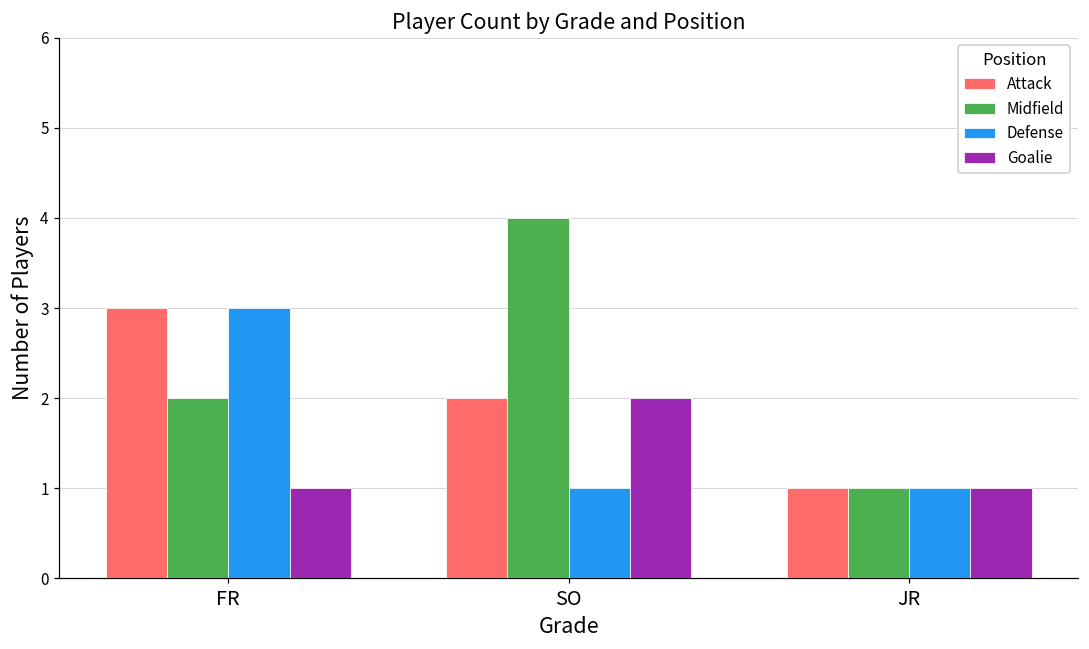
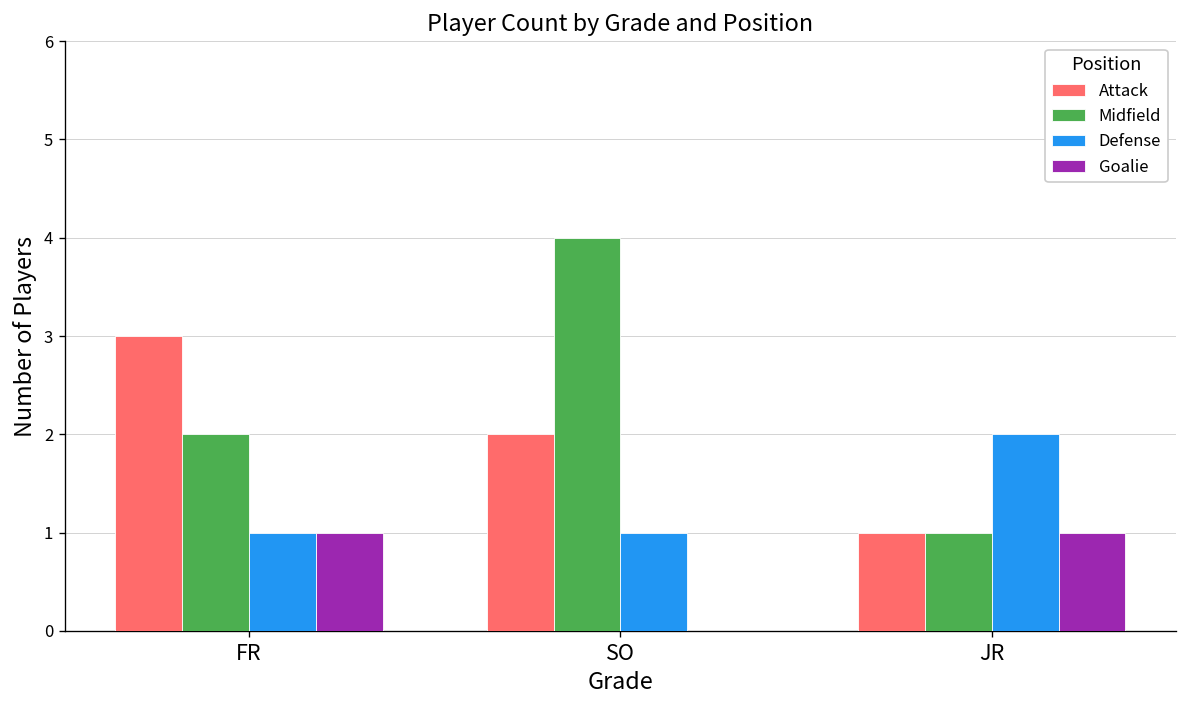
  {
    "Attack": {
      "FR": 3,
      "SO": 2,
      "JR": 1
    },
    "Midfield": {
      "FR": 2,
      "SO": 4,
      "JR": 1
    },
    "Defense": {
-     "FR": 3,
+     "FR": 1,
      "SO": 1,
-     "JR": 1
+     "JR": 2
    },
    "Goalie": {
      "FR": 1,
-     "SO": 2,
+     "SO": 0,
      "JR": 1
    }
  }
